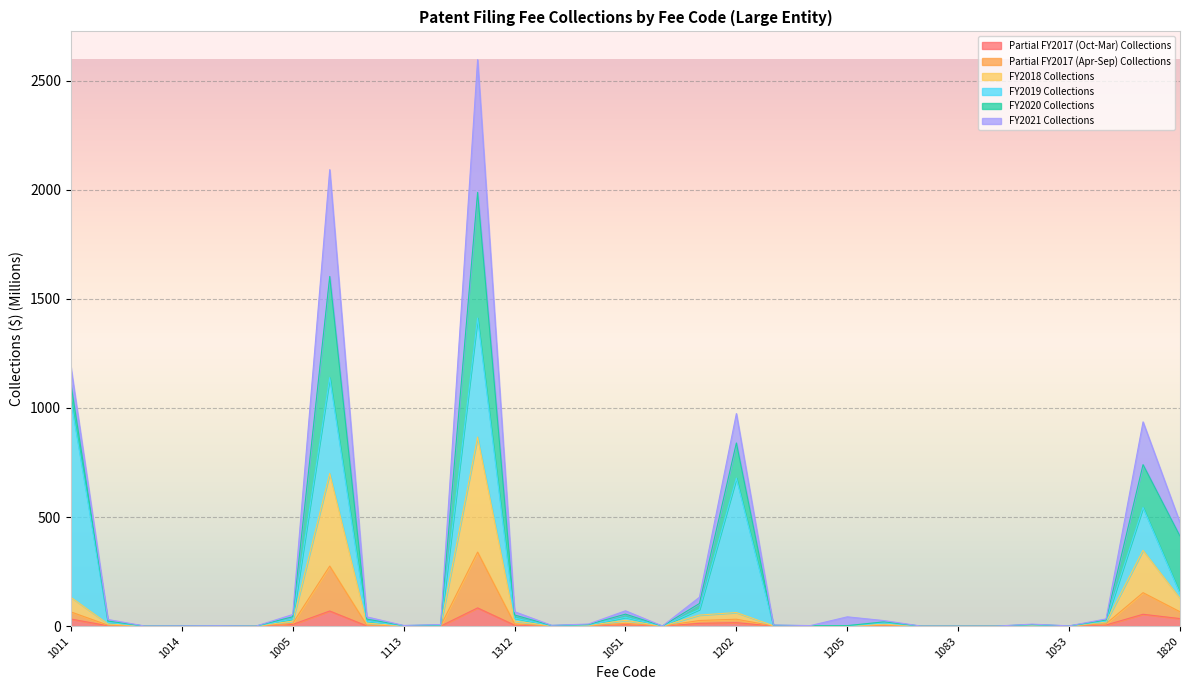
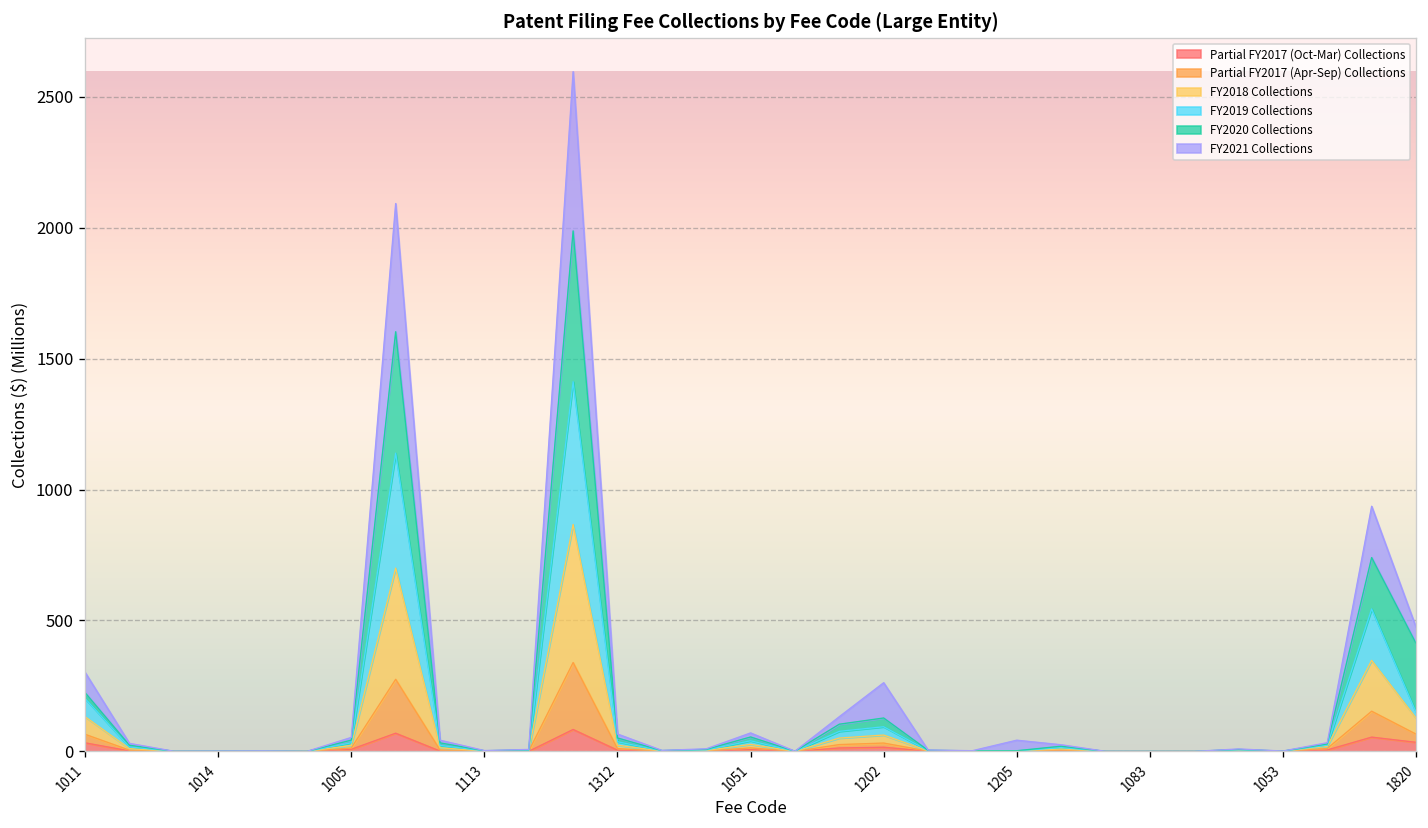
  {
    "Partial FY2017 (Oct-Mar) Collections": {
      "1011": 30,
      "1202": 20,
      "1820": 30
    },
    "FY2019 Collections": {
-     "1011": 900,
+     "1011": 70,
      "1312": 10,
      "1051": 10,
-     "1202": 620,
+     "1202": 30,
      "1820": 20
    },
    "FY2020 Collections": {
-     "1011": 70,
+     "1011": 20,
      "1312": 10,
      "1051": 10,
-     "1202": 160,
+     "1202": 30,
      "1820": 260
    },
    "FY2021 Collections": {
      "1011": 80,
      "1312": 20,
      "1051": 20,
      "1202": 130,
      "1205": 40,
      "1820": 60
    }
  }
